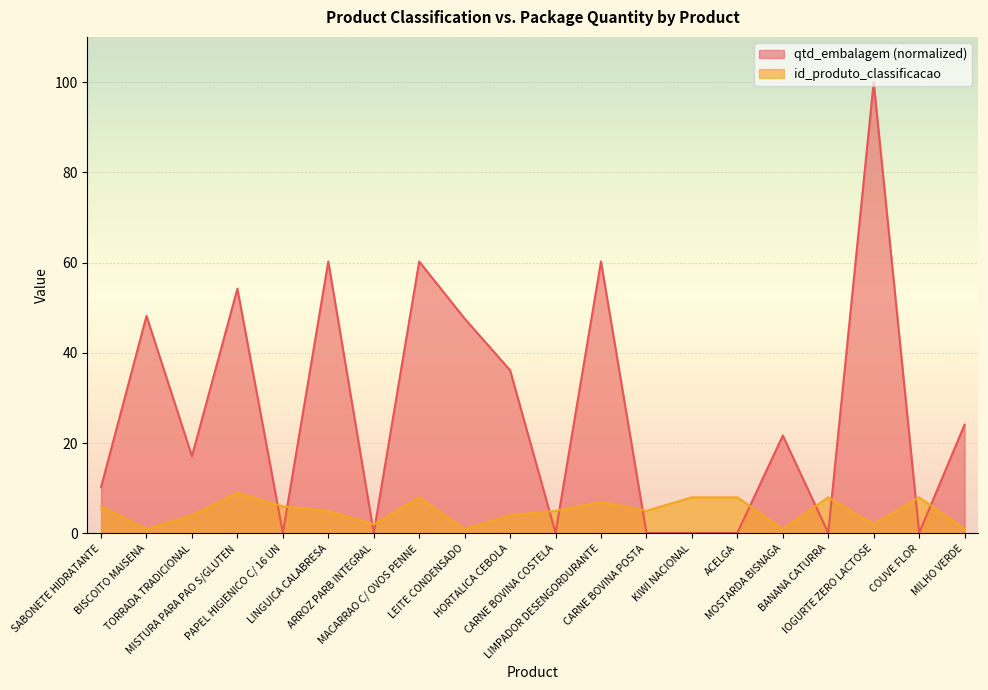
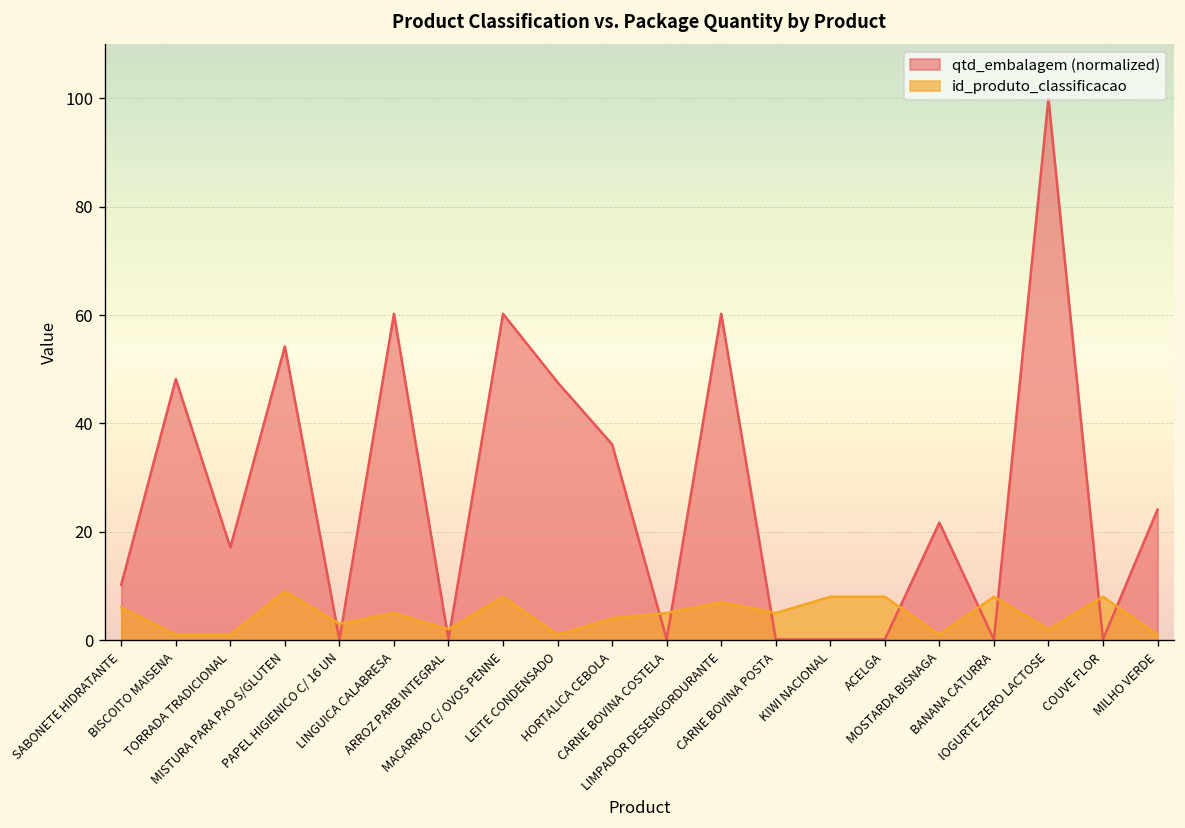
  {
    "qtd_embalagem (normalized)": {
      "SABONETE HIDRATANTE": 10,
      "BISCOITO MAISENA": 48,
      "TORRADA TRADICIONAL": 17,
      "MISTURA PARA PAO S/GLUTEN": 54,
      "PAPEL HIGIENICO C/ 16 UN": 0,
      "LINGUICA CALABRESA": 60,
      "ARROZ PARB INTEGRAL": 0,
      "MACARRAO C/ OVOS PENNE": 60,
      "LEITE CONDENSADO": 48,
      "HORTALICA CEBOLA": 36,
      "CARNE BOVINA COSTELA": 0,
      "LIMPADOR DESENGORDURANTE": 60,
      "CARNE BOVINA POSTA": 0,
      "KIWI NACIONAL": 0,
      "ACELGA": 0,
      "MOSTARDA BISNAGA": 22,
      "BANANA CATURRA": 0,
      "COUVE FLOR": 0,
      "MILHO VERDE": 24
    },
    "id_produto_classificacao": {
      "SABONETE HIDRATANTE": 6,
      "BISCOITO MAISENA": 1,
-     "TORRADA TRADICIONAL": 4,
+     "TORRADA TRADICIONAL": 1,
      "MISTURA PARA PAO S/GLUTEN": 9,
-     "PAPEL HIGIENICO C/ 16 UN": 6,
+     "PAPEL HIGIENICO C/ 16 UN": 3,
      "LINGUICA CALABRESA": 5,
      "ARROZ PARB INTEGRAL": 2,
      "MACARRAO C/ OVOS PENNE": 8,
      "LEITE CONDENSADO": 1,
      "HORTALICA CEBOLA": 4,
      "CARNE BOVINA COSTELA": 5,
      "LIMPADOR DESENGORDURANTE": 7,
      "CARNE BOVINA POSTA": 5,
      "KIWI NACIONAL": 8,
      "ACELGA": 8,
      "MOSTARDA BISNAGA": 1,
      "BANANA CATURRA": 8,
      "IOGURTE ZERO LACTOSE": 2,
      "COUVE FLOR": 8,
      "MILHO VERDE": 1
    }
  }
